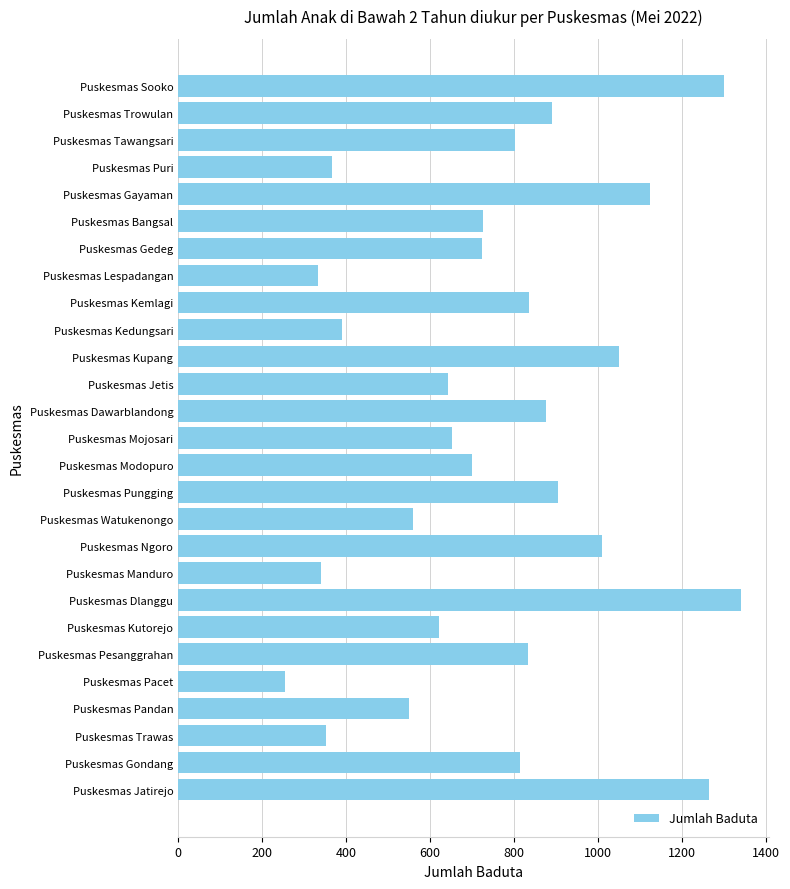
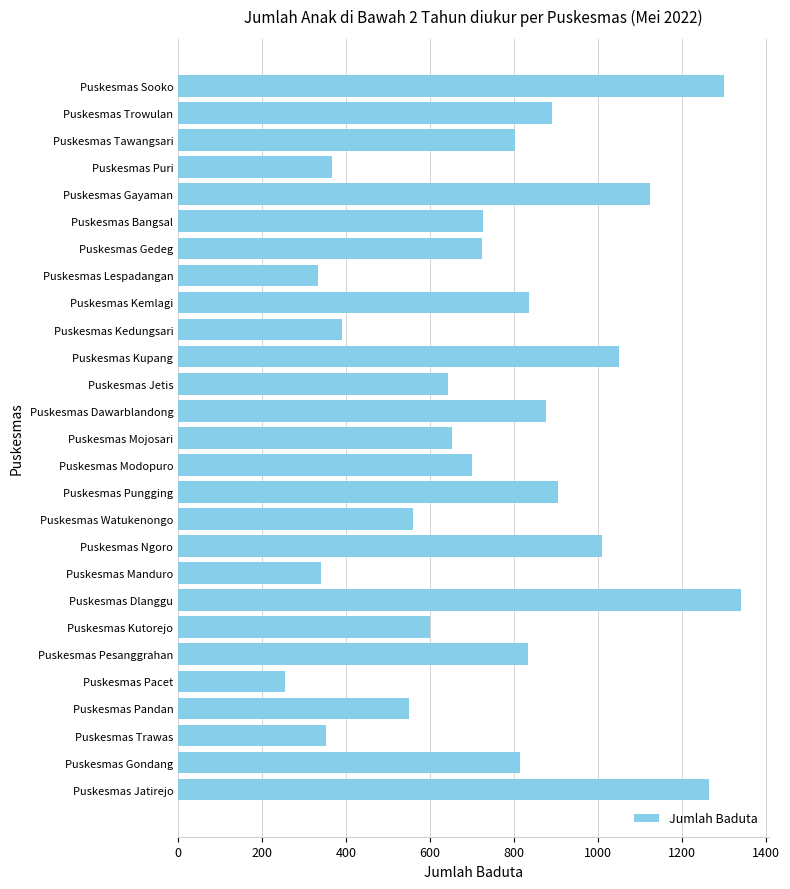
  {
    "Puskesmas Sooko": 1300,
    "Puskesmas Trowulan": 890,
    "Puskesmas Tawangsari": 800,
    "Puskesmas Puri": 370,
    "Puskesmas Gayaman": 1120,
    "Puskesmas Bangsal": 730,
    "Puskesmas Gedeg": 720,
    "Puskesmas Lespadangan": 330,
    "Puskesmas Kemlagi": 840,
    "Puskesmas Kedungsari": 390,
    "Puskesmas Kupang": 1050,
    "Puskesmas Jetis": 640,
    "Puskesmas Dawarblandong": 880,
    "Puskesmas Mojosari": 650,
    "Puskesmas Modopuro": 700,
    "Puskesmas Pungging": 910,
    "Puskesmas Watukenongo": 560,
    "Puskesmas Ngoro": 1010,
    "Puskesmas Manduro": 340,
    "Puskesmas Dlanggu": 1340,
-   "Puskesmas Kutorejo": 620,
+   "Puskesmas Kutorejo": 600,
    "Puskesmas Pesanggrahan": 830,
    "Puskesmas Pacet": 250,
    "Puskesmas Pandan": 550,
    "Puskesmas Trawas": 350,
    "Puskesmas Gondang": 810,
    "Puskesmas Jatirejo": 1260
  }
